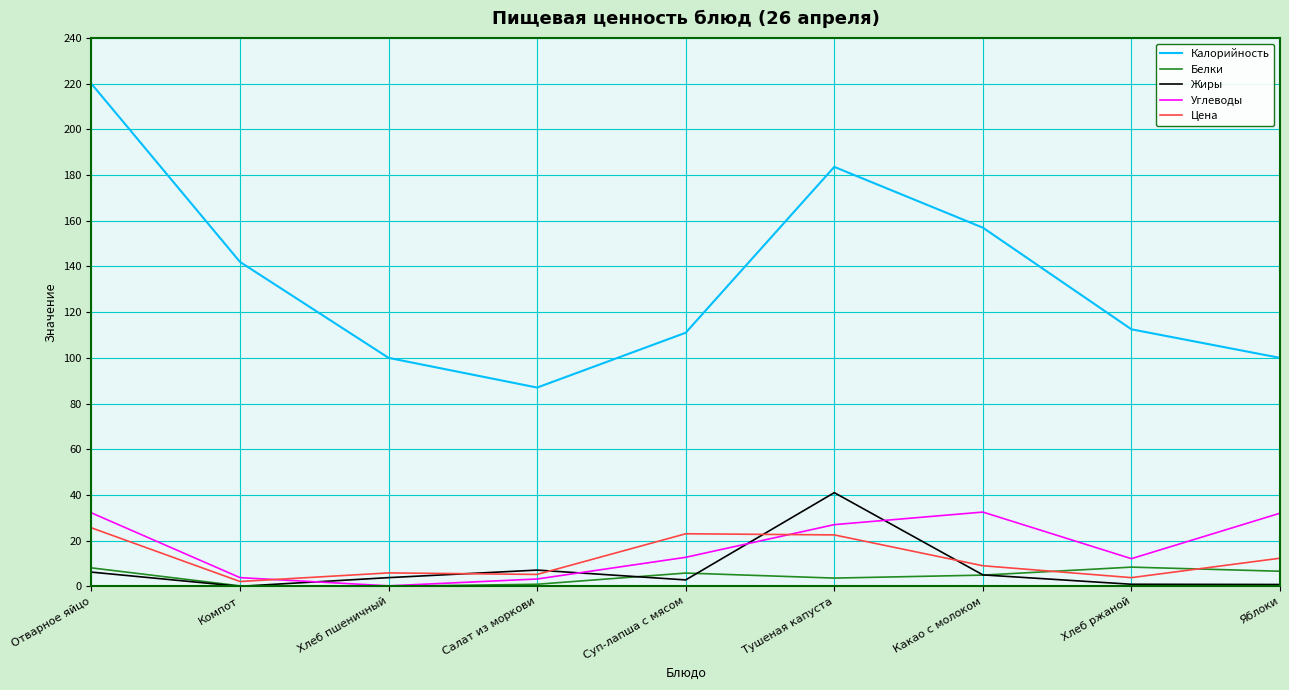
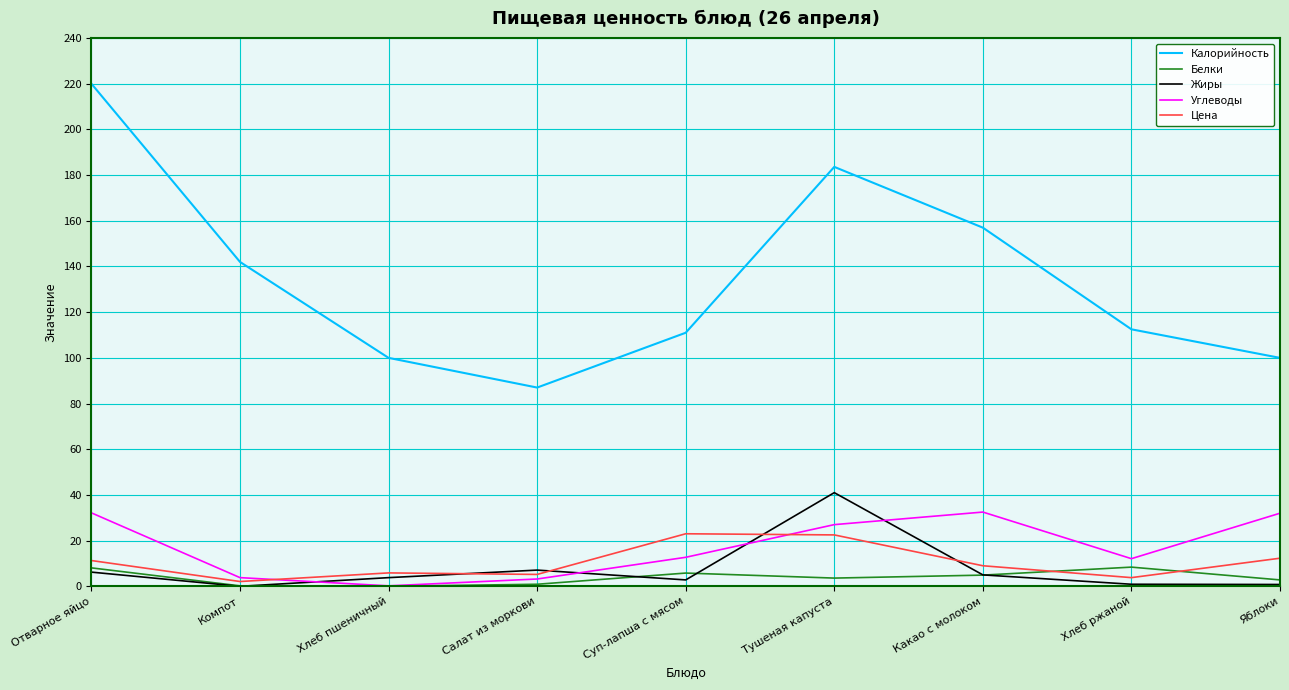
  {
    "Калорийность": {
      "Отварное яйцо": 220,
      "Компот": 142,
      "Хлеб пшеничный": 100,
      "Салат из моркови": 87,
      "Суп-лапша с мясом": 111,
      "Тушеная капуста": 184,
      "Какао с молоком": 157,
      "Хлеб ржаной": 113,
      "Яблоки": 100
    },
    "Белки": {
      "Отварное яйцо": 8,
      "Салат из моркови": 1,
      "Суп-лапша с мясом": 6,
      "Тушеная капуста": 4,
      "Хлеб ржаной": 8,
-     "Яблоки": 7
+     "Яблоки": 3
    },
    "Жиры": {
      "Отварное яйцо": 6,
      "Хлеб пшеничный": 4,
      "Салат из моркови": 7,
      "Суп-лапша с мясом": 3,
      "Тушеная капуста": 41,
      "Хлеб ржаной": 1,
      "Яблоки": 1
    },
    "Углеводы": {
      "Отварное яйцо": 32,
      "Компот": 4,
      "Салат из моркови": 3,
      "Суп-лапша с мясом": 13,
      "Тушеная капуста": 27,
      "Какао с молоком": 33,
      "Хлеб ржаной": 12,
      "Яблоки": 32
    },
    "Цена": {
-     "Отварное яйцо": 26,
+     "Отварное яйцо": 11,
      "Компот": 2,
      "Хлеб пшеничный": 6,
      "Салат из моркови": 5,
      "Суп-лапша с мясом": 23,
      "Тушеная капуста": 23,
      "Какао с молоком": 9,
      "Хлеб ржаной": 4,
      "Яблоки": 12
    }
  }
